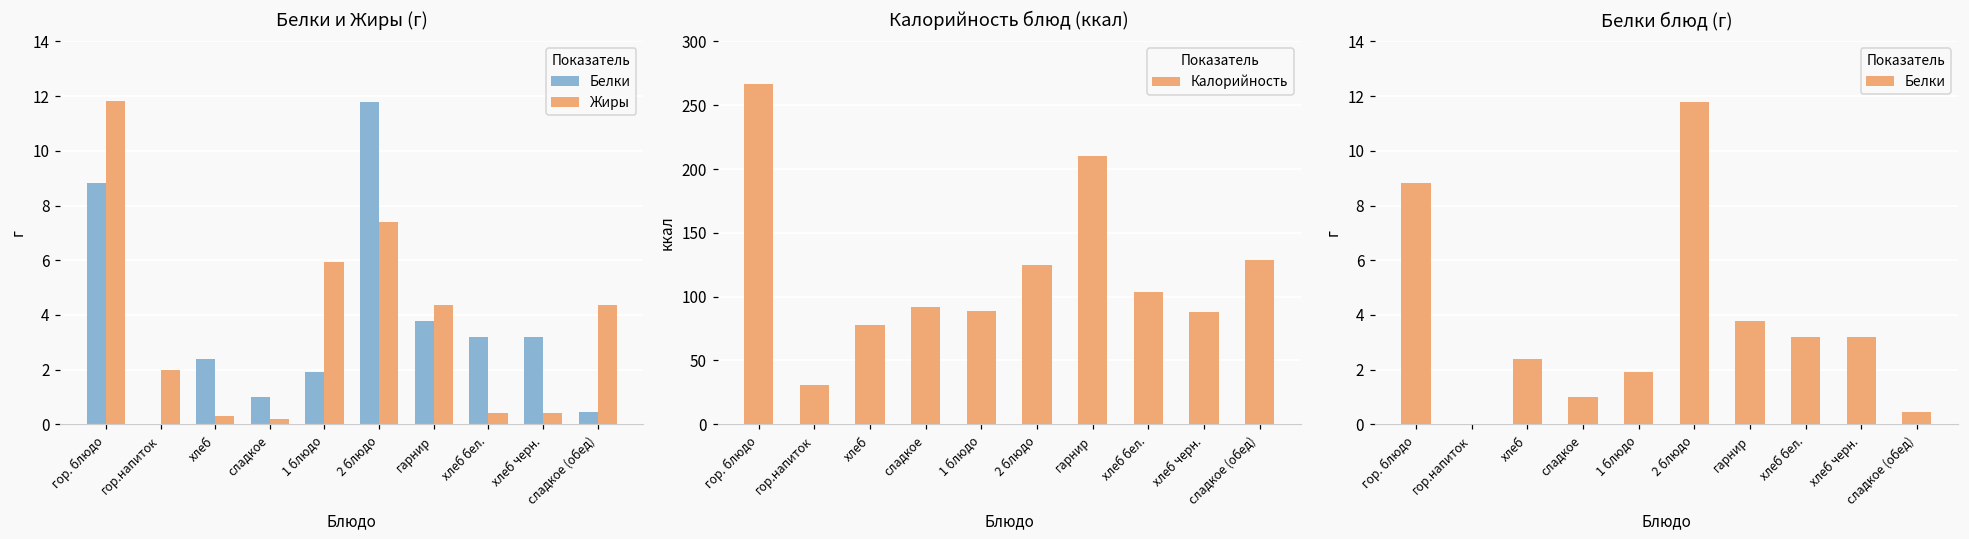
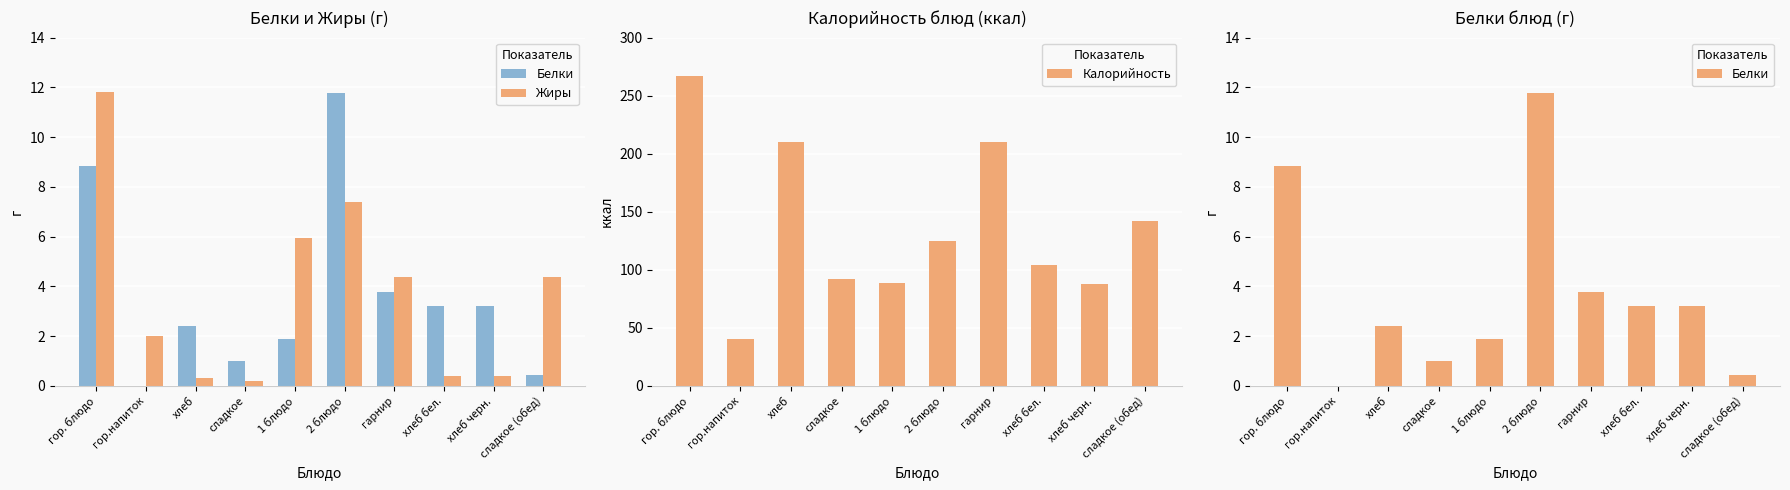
  {
    "Белки и Жиры (г)": {
      "Жиры": {
        "гор. блюдо": 11.8,
        "гор.напиток": 2.0,
        "хлеб": 0.3,
        "сладкое": 0.2,
        "1 блюдо": 5.9,
        "2 блюдо": 7.4,
        "гарнир": 4.4,
        "хлеб бел.": 0.4,
        "хлеб черн.": 0.4,
        "сладкое (обед)": 4.4
      }
    },
    "Калорийность блюд (ккал)": {
      "гор. блюдо": 267,
-     "гор.напиток": 31,
-     "хлеб": 78,
+     "гор.напиток": 40,
+     "хлеб": 210,
      "сладкое": 92,
      "1 блюдо": 89,
      "2 блюдо": 125,
      "гарнир": 210,
      "хлеб бел.": 104,
      "хлеб черн.": 88,
-     "сладкое (обед)": 129
+     "сладкое (обед)": 142
    },
    "Белки блюд (г)": {
      "гор. блюдо": 8.8,
      "гор.напиток": 0.0,
      "хлеб": 2.4,
      "сладкое": 1.0,
      "1 блюдо": 1.9,
      "2 блюдо": 11.8,
      "гарнир": 3.8,
      "хлеб бел.": 3.2,
      "хлеб черн.": 3.2,
      "сладкое (обед)": 0.4
    }
  }
